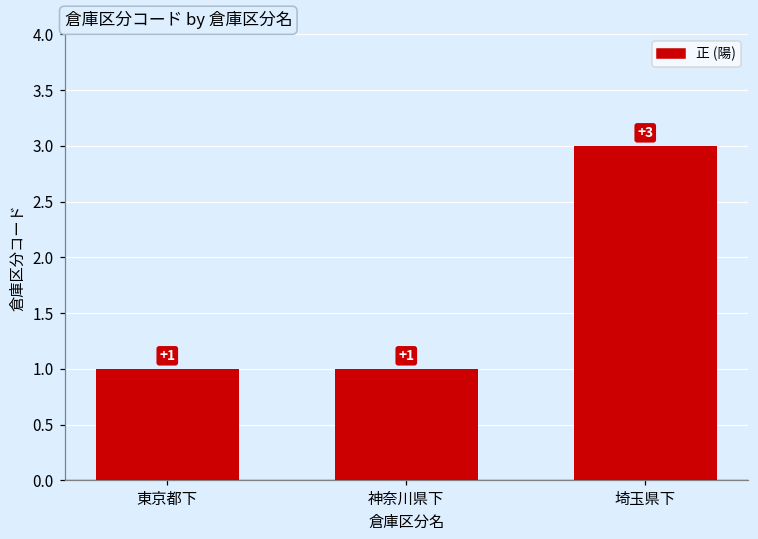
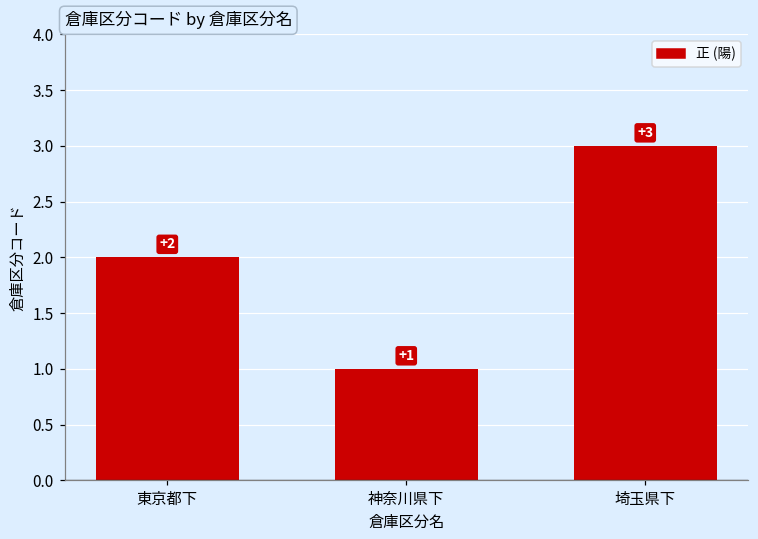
  {
-   "東京都下": "+1"
+   "東京都下": "+2"
  }
